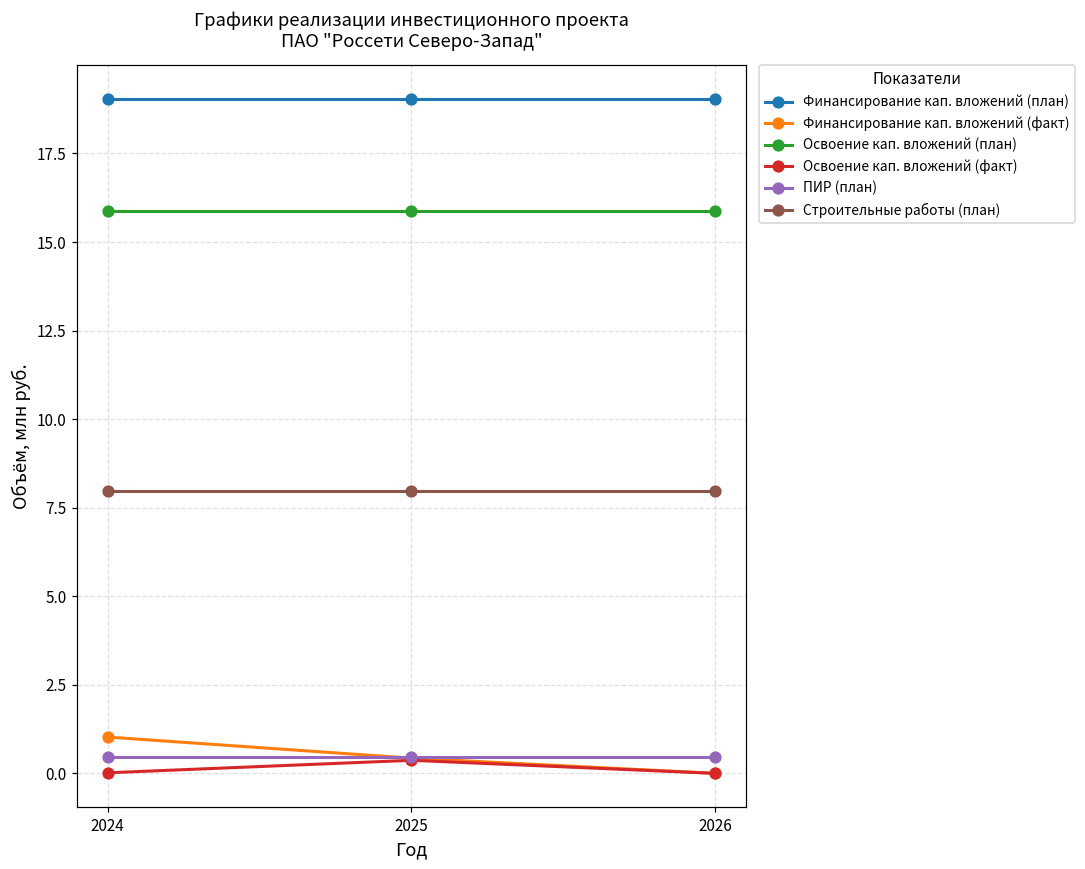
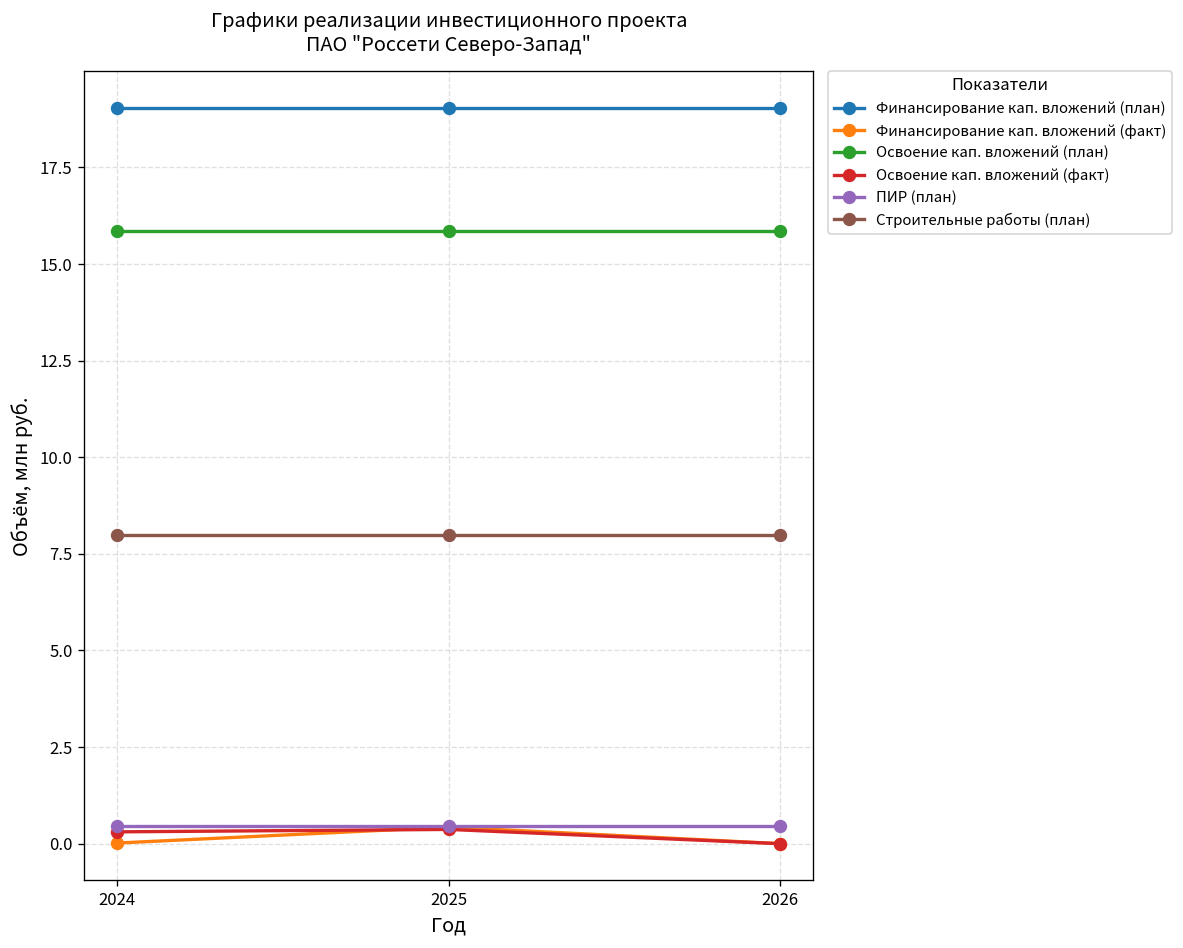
  {
    "Финансирование кап. вложений (план)": {
      "2024": 19.0,
      "2025": 19.0,
      "2026": 19.0
    },
    "Финансирование кап. вложений (факт)": {
-     "2024": 1.0
+     "2024": 0.0
    },
    "Освоение кап. вложений (план)": {
      "2024": 15.9,
      "2025": 15.9,
      "2026": 15.9
    },
    "Освоение кап. вложений (факт)": {
-     "2024": 0.0
+     "2024": 0.3
    },
    "ПИР (план)": {
      "2024": 0.5,
      "2026": 0.5
    },
    "Строительные работы (план)": {
      "2024": 8.0,
      "2025": 8.0,
      "2026": 8.0
    }
  }
